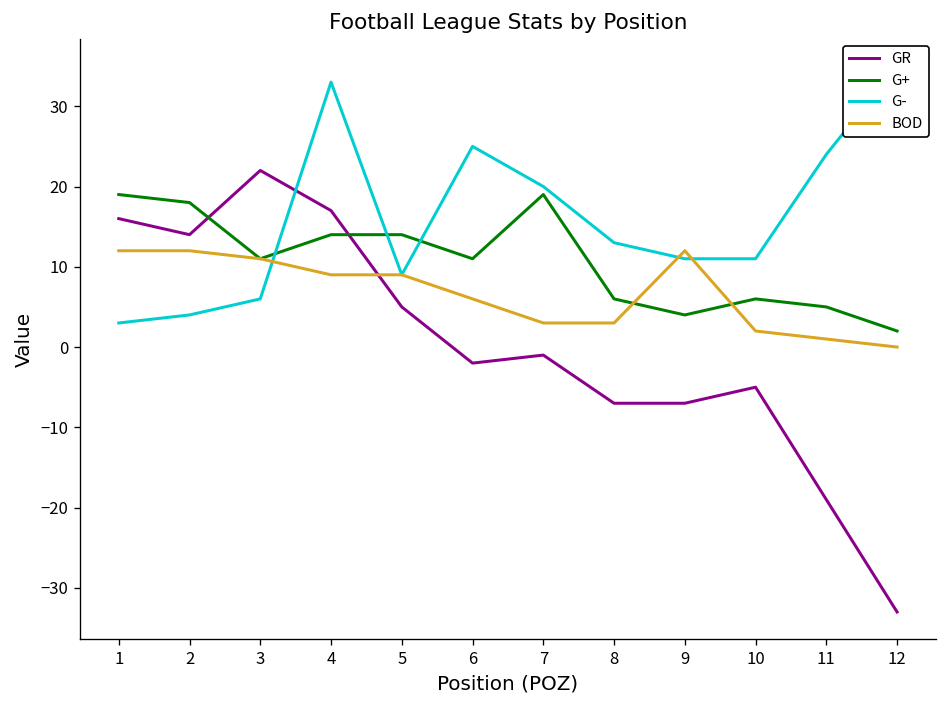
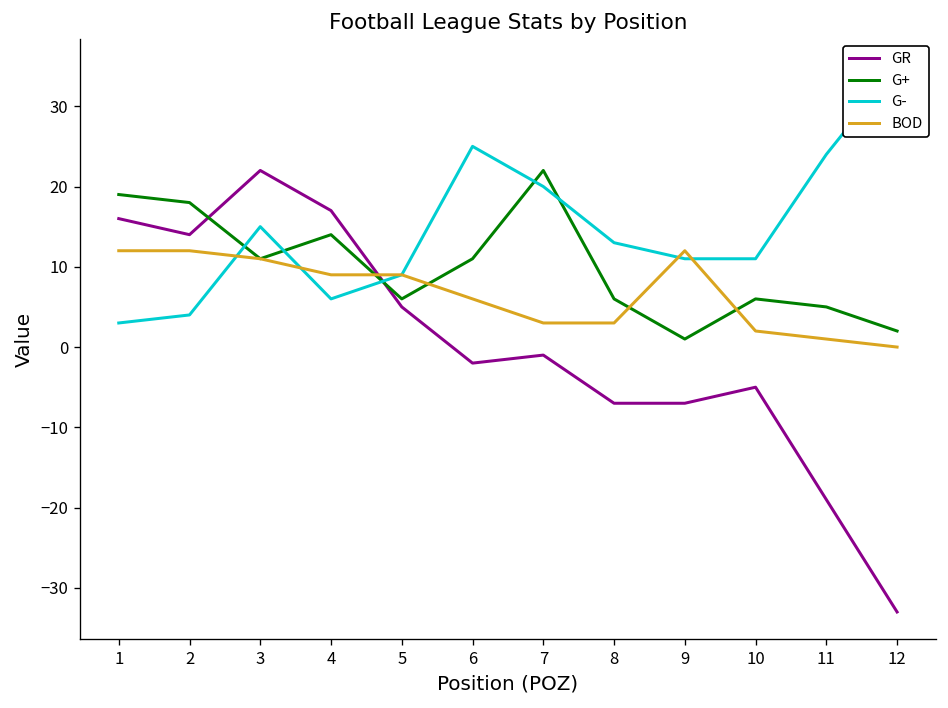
  {
    "GR": {
      "1": 16,
      "2": 14,
      "3": 22,
      "4": 17,
      "5": 5,
      "6": -2,
      "7": -1,
      "8": -7,
      "9": -7,
      "10": -5,
      "11": -19,
      "12": -33
    },
    "G+": {
      "1": 19,
      "2": 18,
      "4": 14,
-     "5": 14,
+     "5": 6,
      "6": 11,
-     "7": 19,
+     "7": 22,
      "8": 6,
-     "9": 4,
+     "9": 1,
      "10": 6,
      "11": 5,
      "12": 2
    },
    "G-": {
      "1": 3,
      "2": 4,
-     "3": 6,
-     "4": 33,
+     "3": 15,
+     "4": 6,
      "6": 25,
      "7": 20,
      "8": 13,
      "9": 11,
      "10": 11,
      "11": 24
    },
    "BOD": {
      "1": 12,
      "2": 12,
      "4": 9,
      "6": 6,
      "7": 3,
      "8": 3,
      "9": 12,
      "10": 2,
      "11": 1,
      "12": 0
    }
  }
